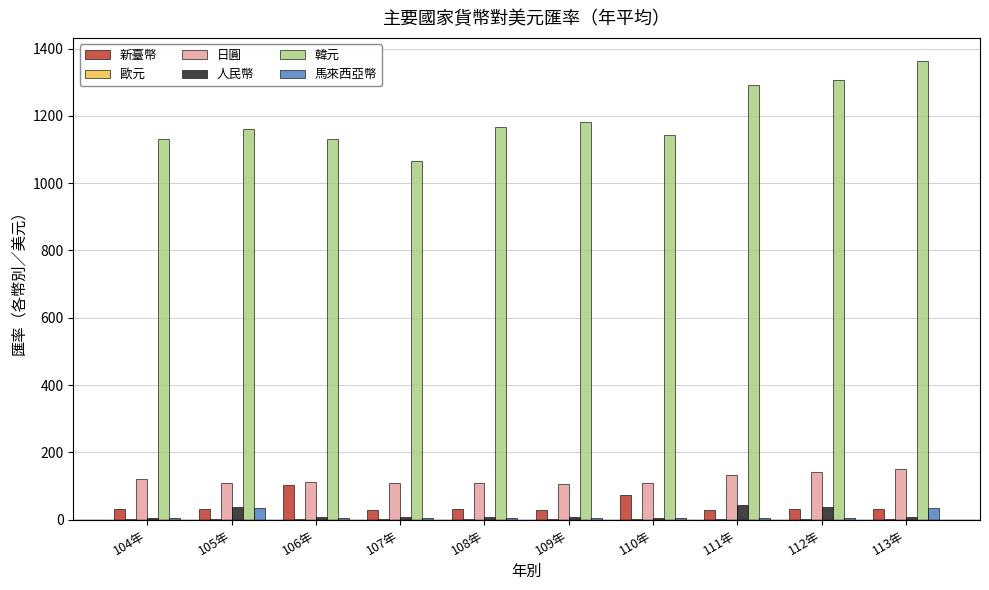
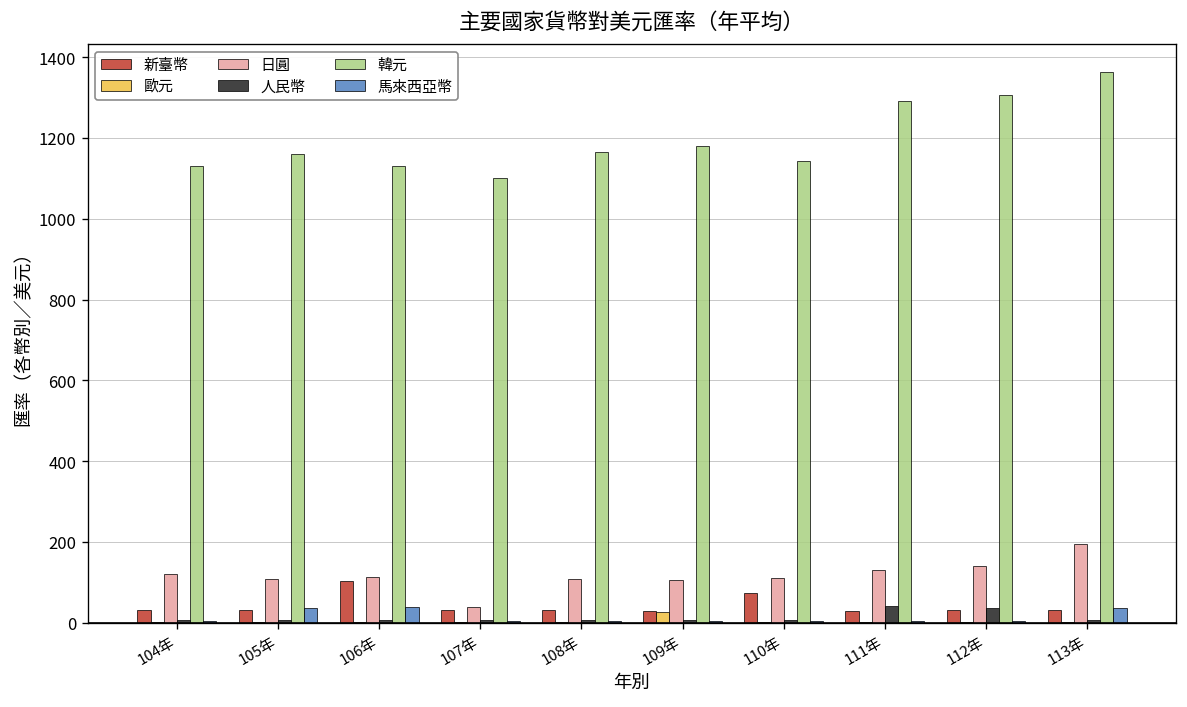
  {
    "新臺幣": {
      "104年": 30,
      "105年": 30,
      "106年": 100,
      "107年": 30,
      "108年": 30,
      "109年": 30,
      "110年": 70,
      "111年": 30,
      "112年": 30,
      "113年": 30
    },
    "歐元": {
-     "109年": 0
+     "109年": 30
    },
    "日圓": {
      "104年": 120,
      "105年": 110,
      "106年": 110,
-     "107年": 110,
+     "107年": 40,
      "108年": 110,
      "109年": 110,
      "110年": 110,
      "111年": 130,
      "112年": 140,
-     "113年": 150
+     "113年": 200
    },
    "人民幣": {
-     "105年": 40,
+     "105年": 10,
      "111年": 40,
      "112年": 40
    },
    "韓元": {
      "104年": 1130,
      "105年": 1160,
      "106年": 1130,
-     "107年": 1070,
+     "107年": 1100,
      "108年": 1170,
      "109年": 1180,
      "110年": 1140,
      "111年": 1290,
      "112年": 1310,
      "113年": 1360
    },
    "馬來西亞幣": {
      "105年": 40,
-     "106年": 0,
+     "106年": 40,
      "113年": 40
    }
  }
